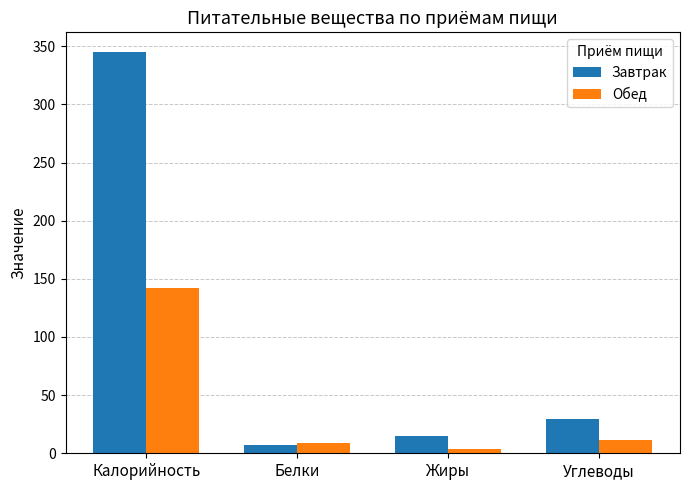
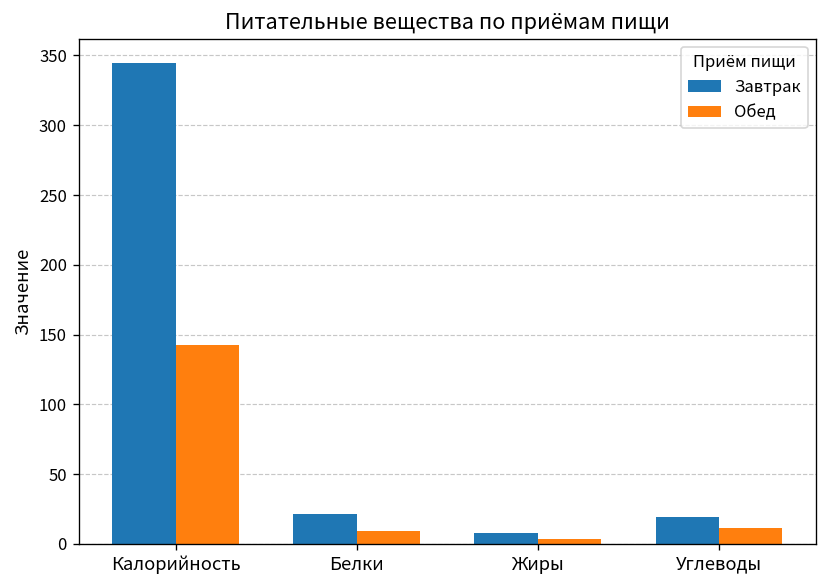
  {
    "Завтрак": {
      "Калорийность": 345,
-     "Белки": 7,
-     "Жиры": 15,
-     "Углеводы": 30
+     "Белки": 21,
+     "Жиры": 8,
+     "Углеводы": 20
    },
    "Обед": {
      "Калорийность": 142,
      "Белки": 9,
      "Жиры": 4,
      "Углеводы": 11
    }
  }
